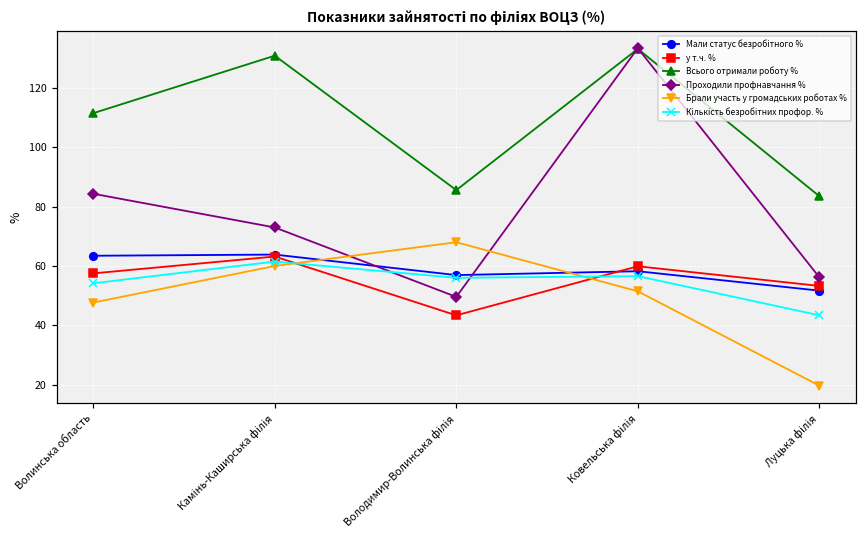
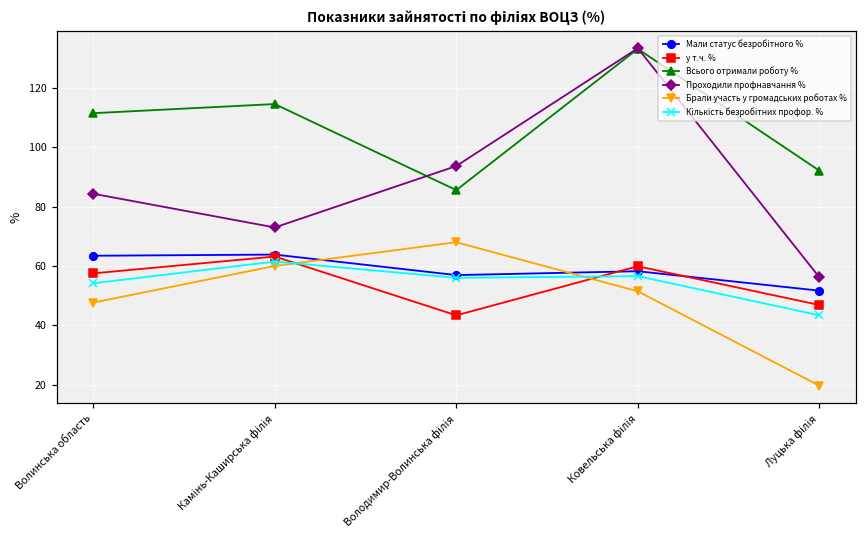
  {
    "Мали статус безробітного %": {
      "Волинська область": 63,
      "Ковельська філія": 58,
      "Луцька філія": 52
    },
    "у т.ч. %": {
      "Волинська область": 58,
      "Володимир-Волинська філія": 43,
      "Ковельська філія": 60,
-     "Луцька філія": 53
+     "Луцька філія": 47
    },
    "Всього отримали роботу %": {
      "Волинська область": 111,
-     "Камінь-Каширська філія": 131,
+     "Камінь-Каширська філія": 115,
      "Володимир-Волинська філія": 86,
-     "Луцька філія": 84
+     "Луцька філія": 92
    },
    "Проходили профнавчання %": {
      "Волинська область": 84,
      "Камінь-Каширська філія": 73,
-     "Володимир-Волинська філія": 50,
+     "Володимир-Волинська філія": 94,
      "Луцька філія": 56
    },
    "Брали участь у громадських роботах %": {
      "Волинська область": 48,
      "Камінь-Каширська філія": 60,
      "Володимир-Волинська філія": 68,
      "Ковельська філія": 51,
      "Луцька філія": 20
    },
    "Кількість безробітних профор. %": {
      "Волинська область": 54,
      "Камінь-Каширська філія": 61,
      "Ковельська філія": 57,
      "Луцька філія": 43
    }
  }
